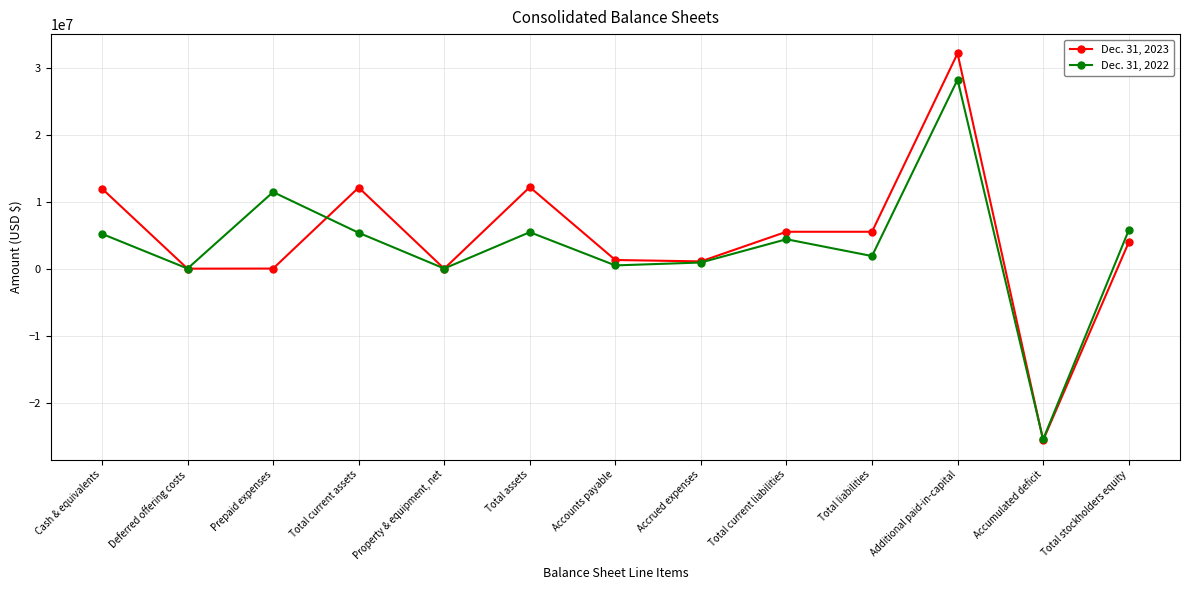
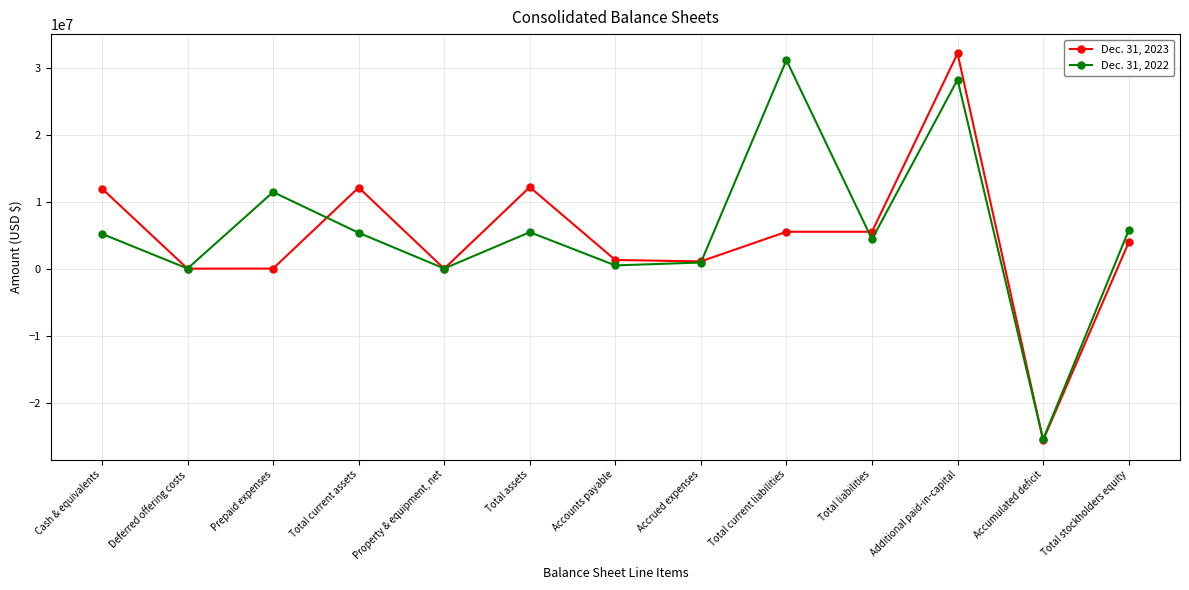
  {
    "Dec. 31, 2023": {
      "Cash & equivalents": 12000000,
      "Prepaid expenses": 0,
      "Total current assets": 12000000,
      "Total assets": 12000000,
      "Accounts payable": 1000000,
      "Total current liabilities": 6000000,
      "Total liabilities": 6000000,
      "Additional paid-in-capital": 32000000,
      "Total stockholders equity": 4000000
    },
    "Dec. 31, 2022": {
      "Cash & equivalents": 5000000,
      "Prepaid expenses": 11000000,
      "Total current assets": 5000000,
      "Total assets": 6000000,
      "Accounts payable": 1000000,
-     "Total current liabilities": 4000000,
-     "Total liabilities": 2000000,
+     "Total current liabilities": 31000000,
+     "Total liabilities": 4000000,
      "Additional paid-in-capital": 28000000,
      "Total stockholders equity": 6000000
    }
  }
